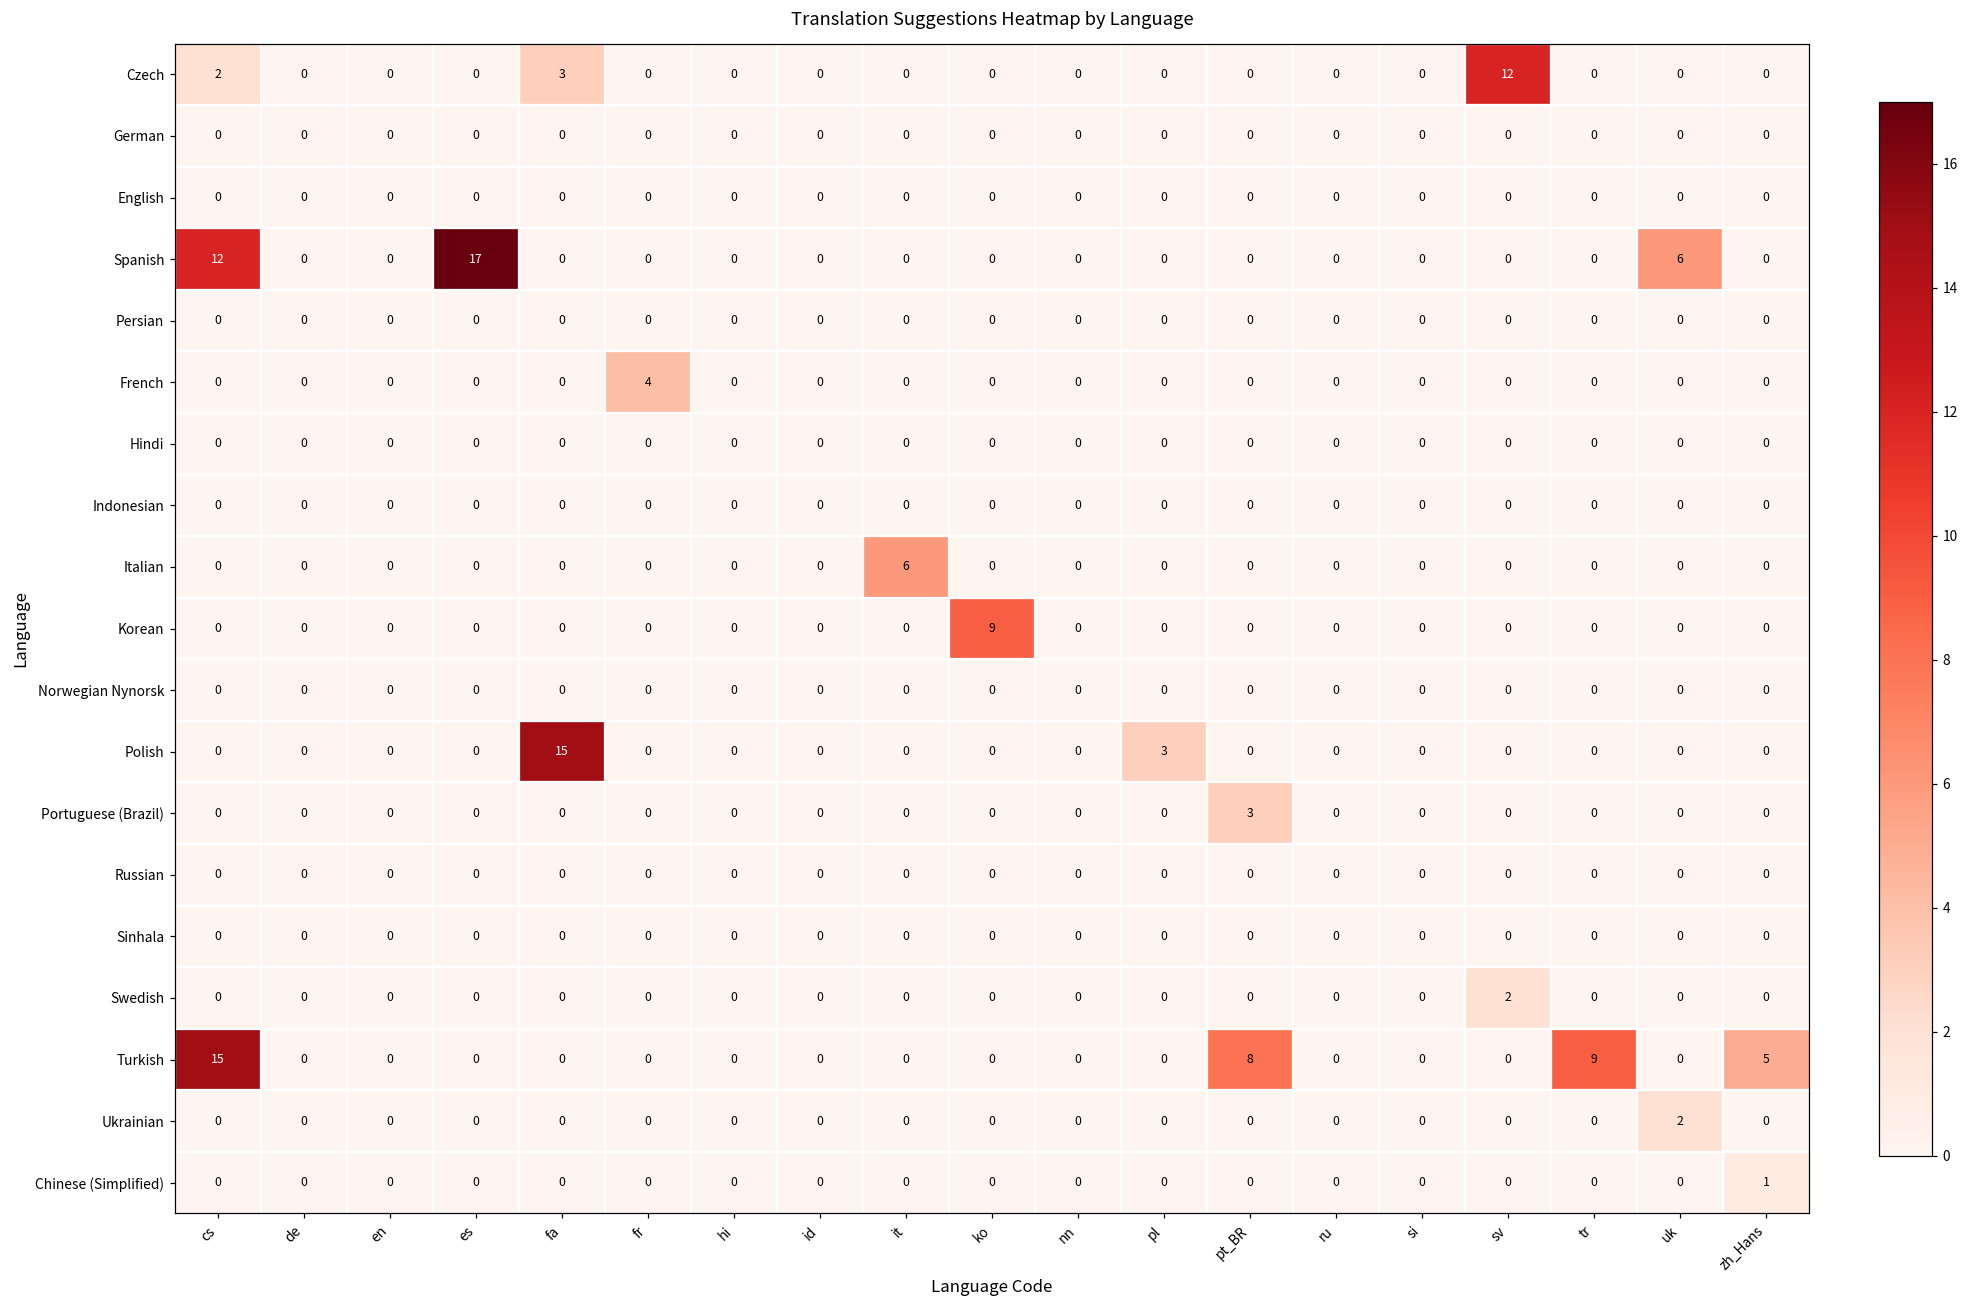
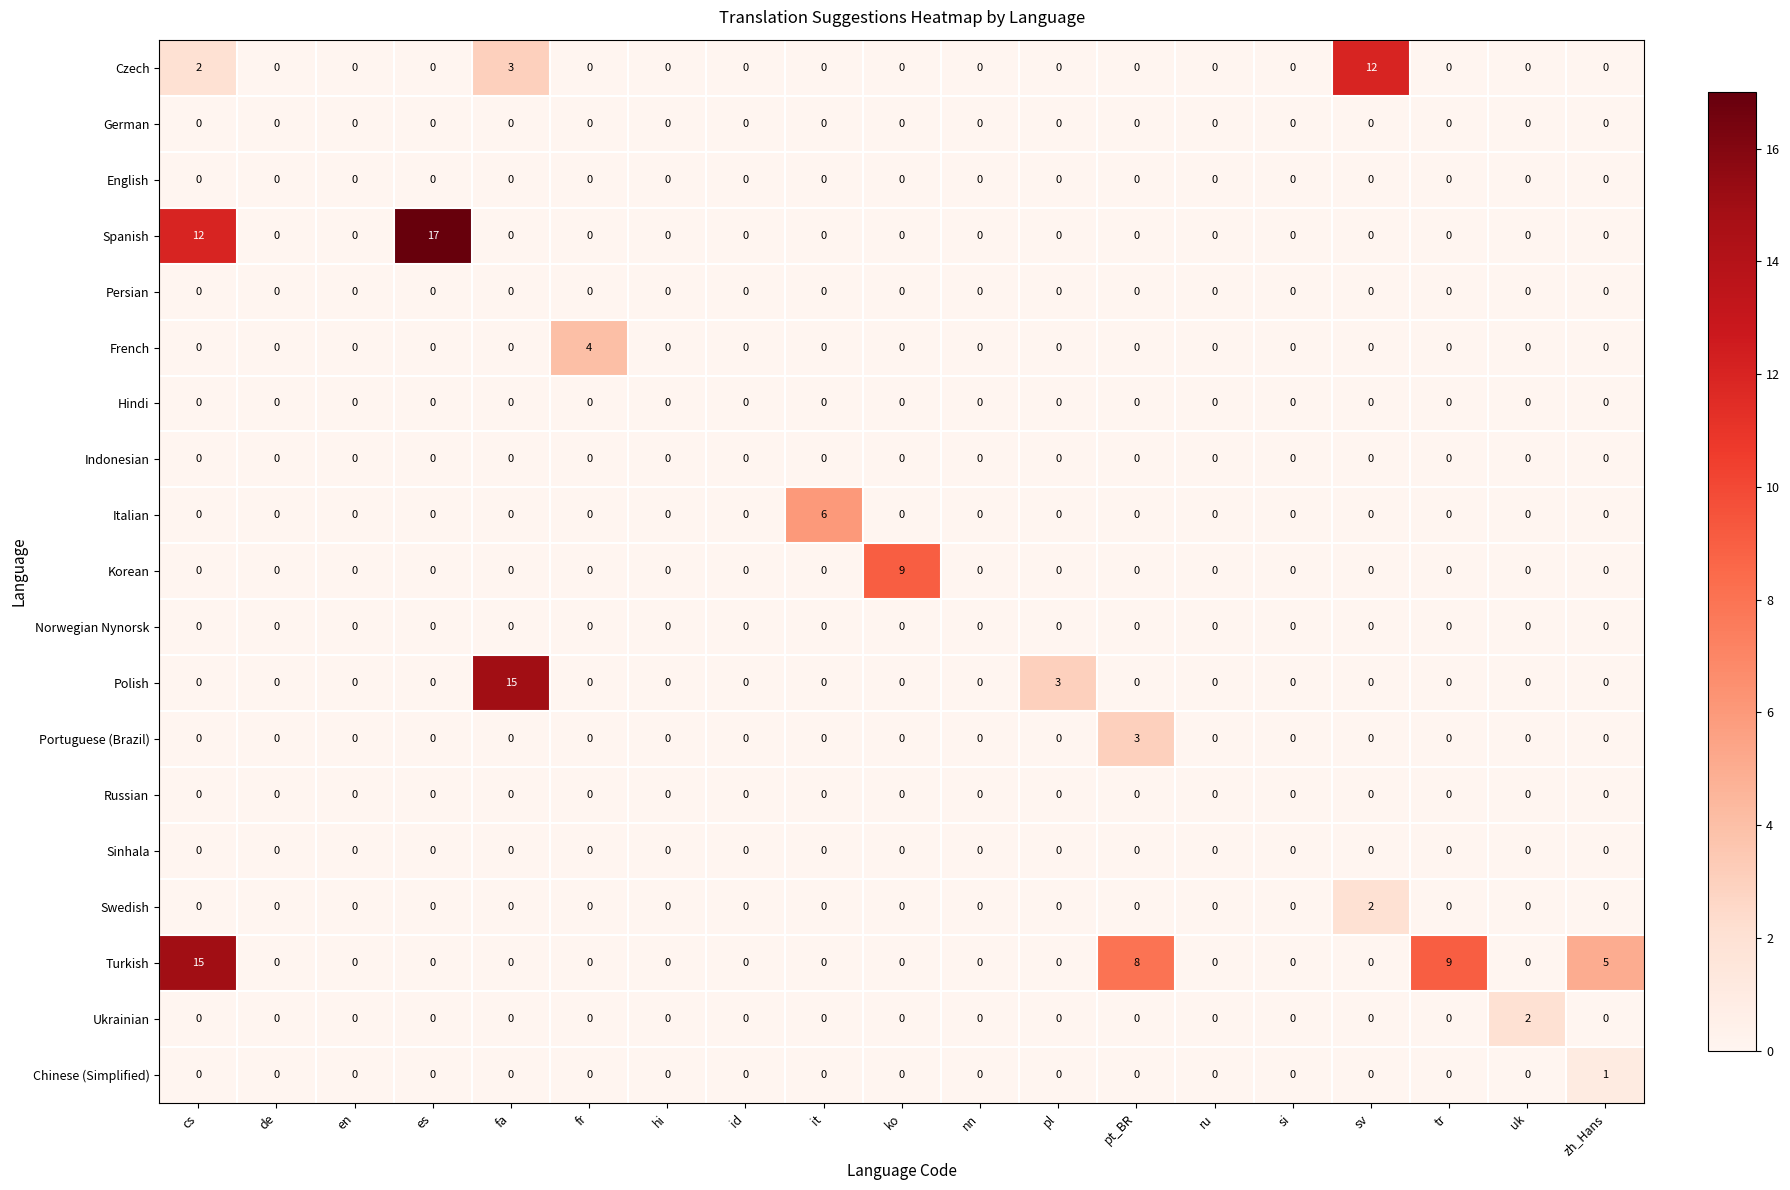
  {
    "Spanish": {
      "cs": 12,
      "de": 0,
      "en": 0,
      "es": 17,
      "fa": 0,
      "fr": 0,
      "hi": 0,
      "id": 0,
      "it": 0,
      "ko": 0,
      "nn": 0,
      "pl": 0,
      "pt_BR": 0,
      "ru": 0,
      "si": 0,
      "sv": 0,
      "tr": 0,
-     "uk": 6,
+     "uk": 0,
      "zh_Hans": 0
    }
  }
